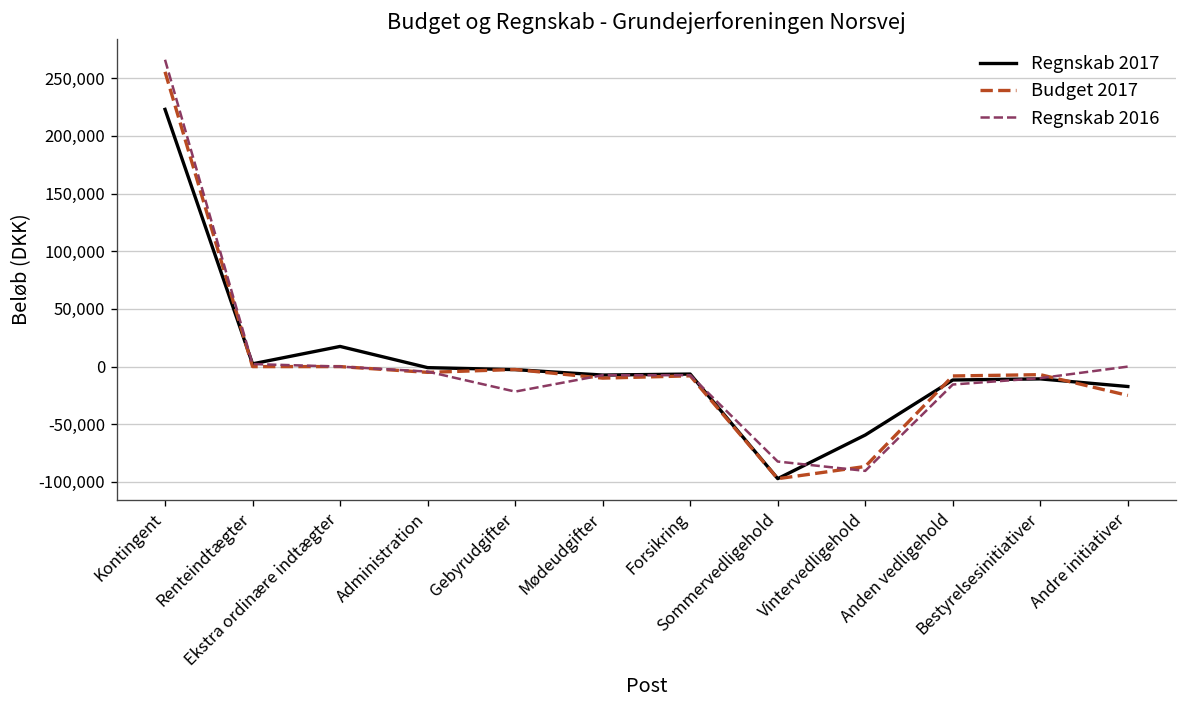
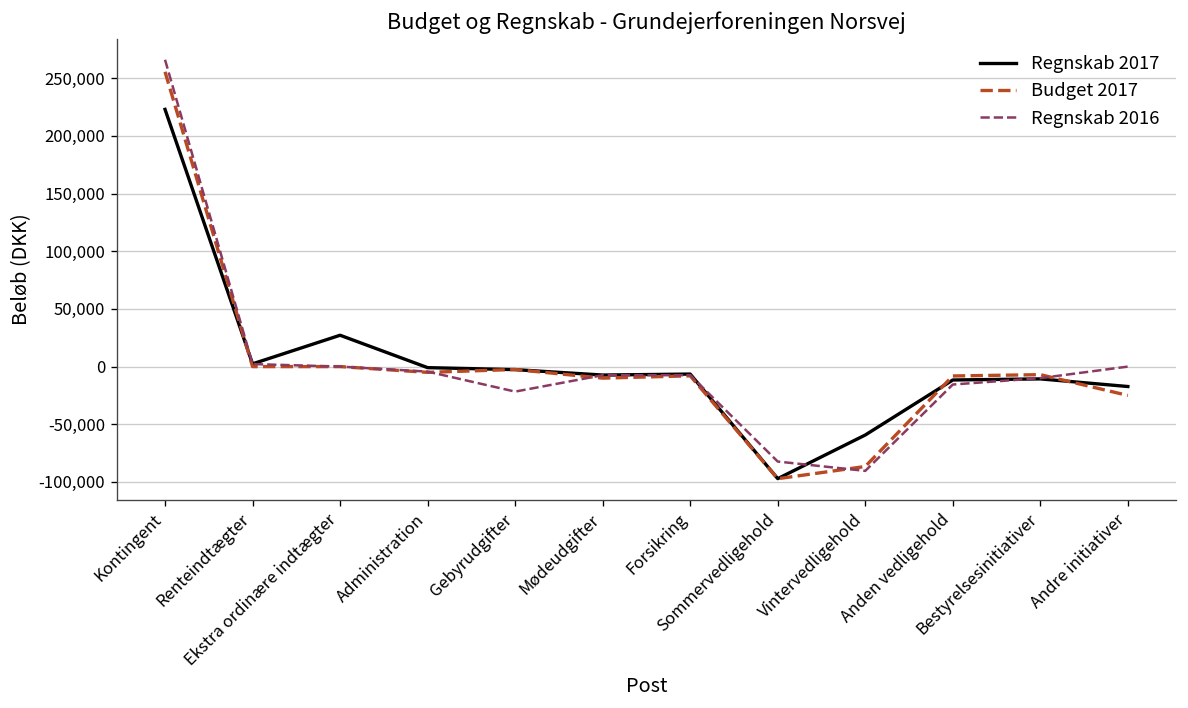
  {
    "Regnskab 2017": {
      "Kontingent": "220,000",
-     "Ekstra ordinære indtægter": "20,000",
+     "Ekstra ordinære indtægter": "30,000",
      "Administration": "0",
      "Vintervedligehold": "-60,000",
      "Anden vedligehold": "-10,000",
      "Andre initiativer": "-20,000"
    },
    "Budget 2017": {
      "Kontingent": "260,000",
      "Vintervedligehold": "-90,000",
      "Anden vedligehold": "-10,000",
      "Bestyrelsesinitiativer": "-10,000",
      "Andre initiativer": "-30,000"
    },
    "Regnskab 2016": {
      "Kontingent": "270,000",
      "Gebyrudgifter": "-20,000",
      "Sommervedligehold": "-80,000",
      "Vintervedligehold": "-90,000",
      "Anden vedligehold": "-20,000",
      "Andre initiativer": "0"
    }
  }
